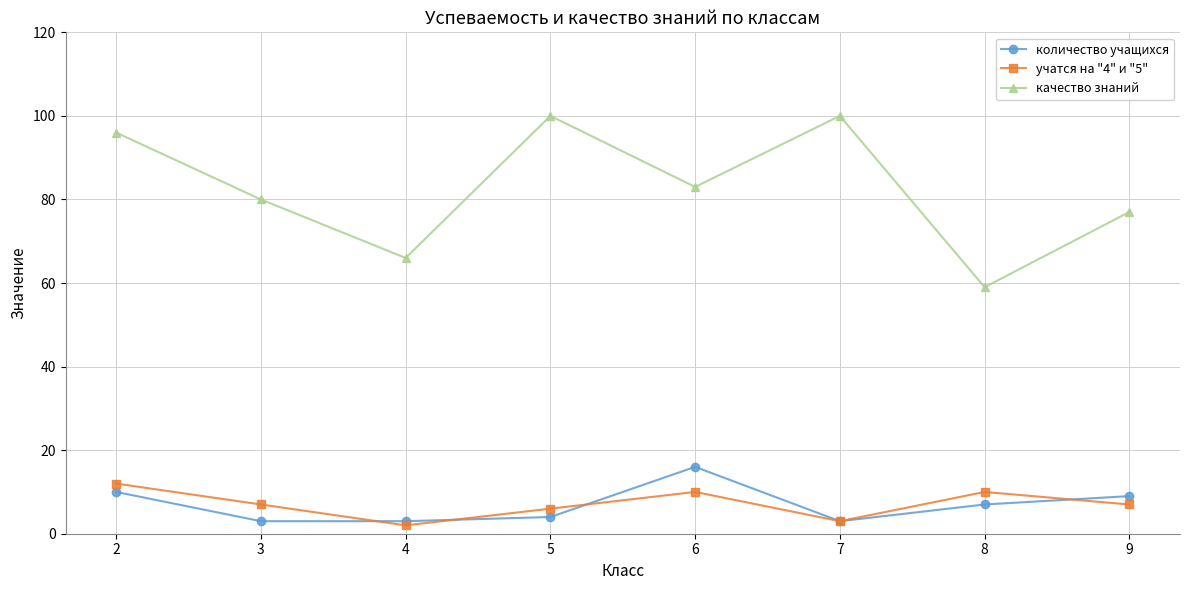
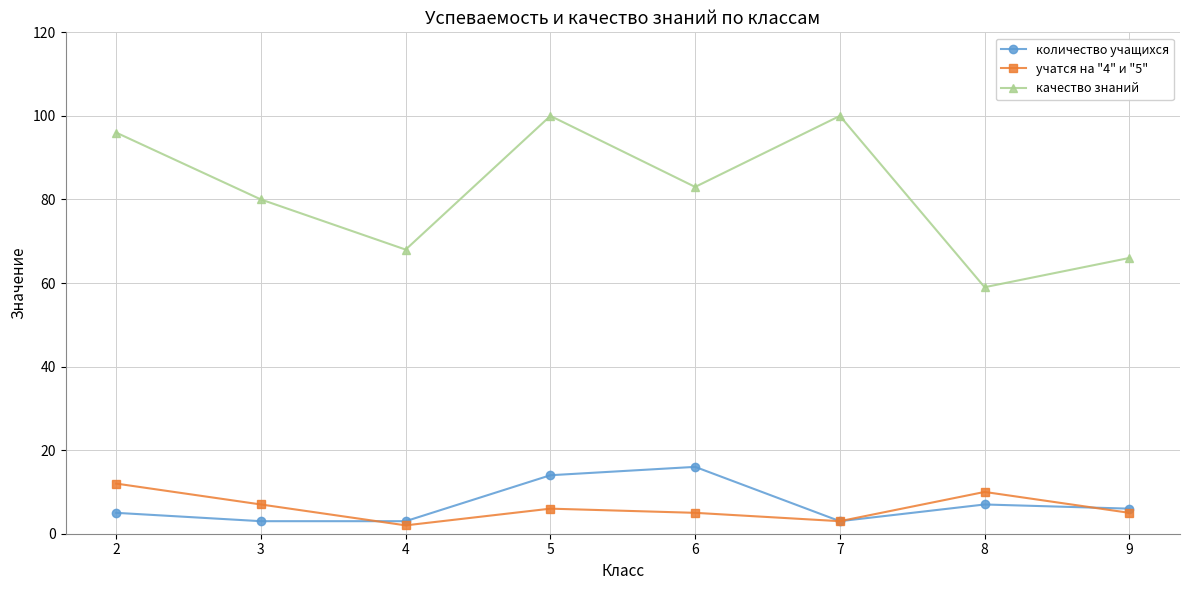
  {
    "количество учащихся": {
-     "2": 10,
+     "2": 5,
      "3": 3,
      "4": 3,
-     "5": 4,
+     "5": 14,
      "6": 16,
      "8": 7,
-     "9": 9
+     "9": 6
    },
    "учатся на \"4\" и \"5\"": {
      "2": 12,
      "3": 7,
      "4": 2,
      "5": 6,
-     "6": 10,
+     "6": 5,
      "8": 10,
-     "9": 7
+     "9": 5
    },
    "качество знаний": {
      "2": 96,
      "3": 80,
-     "4": 66,
+     "4": 68,
      "5": 100,
      "6": 83,
      "7": 100,
      "8": 59,
-     "9": 77
+     "9": 66
    }
  }
